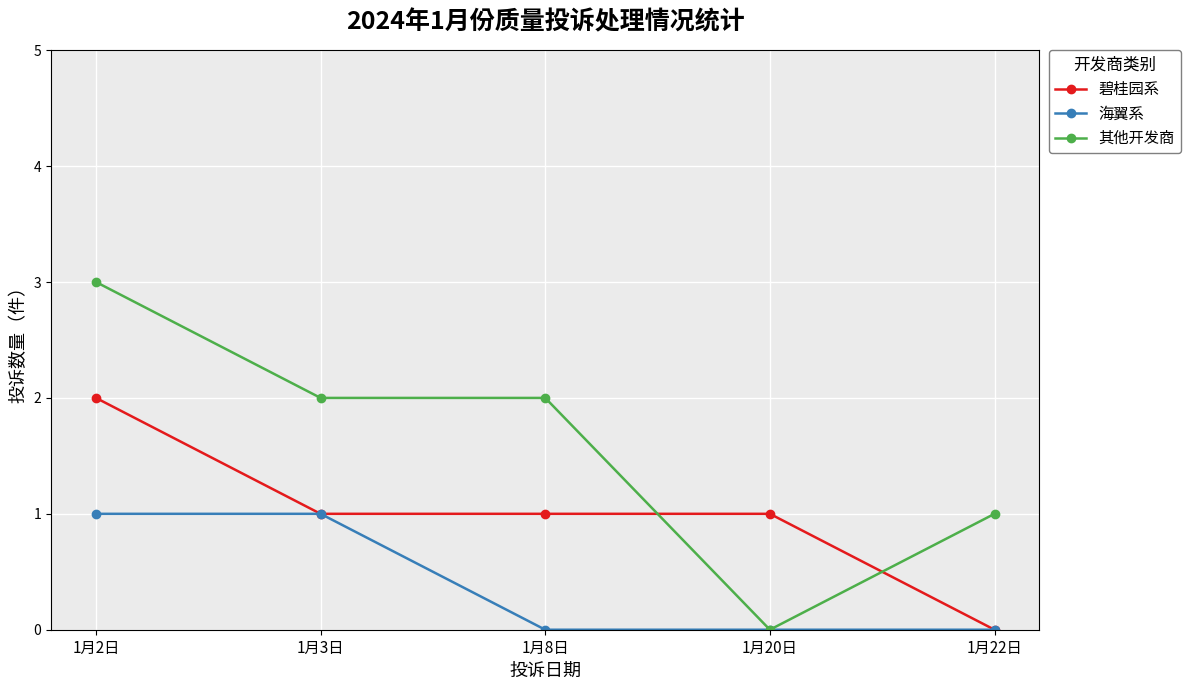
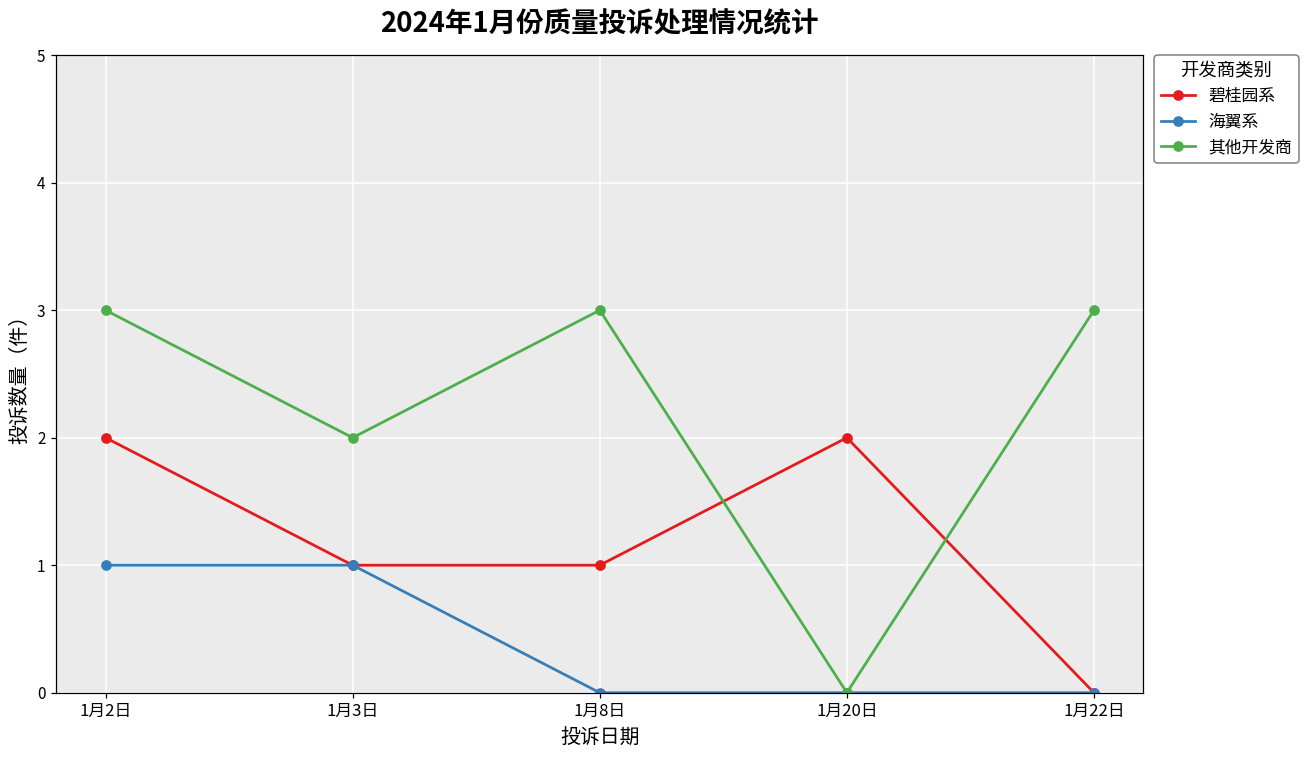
  {
    "碧桂园系": {
      "1月2日": 2,
      "1月8日": 1,
-     "1月20日": 1
+     "1月20日": 2
    },
    "海翼系": {
      "1月2日": 1,
      "1月8日": 0
    },
    "其他开发商": {
      "1月2日": 3,
      "1月3日": 2,
-     "1月8日": 2,
-     "1月22日": 1
+     "1月8日": 3,
+     "1月22日": 3
    }
  }
